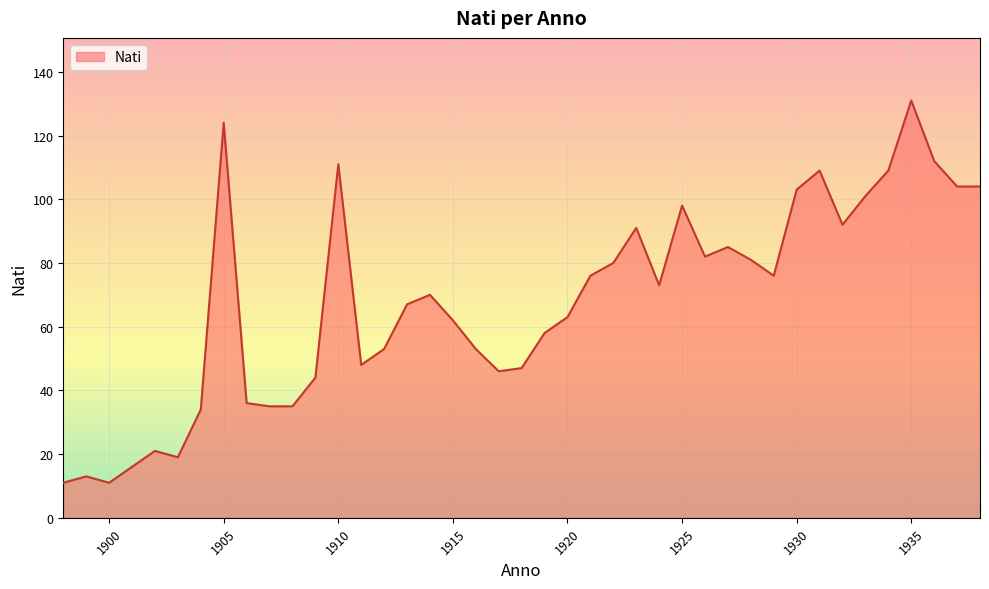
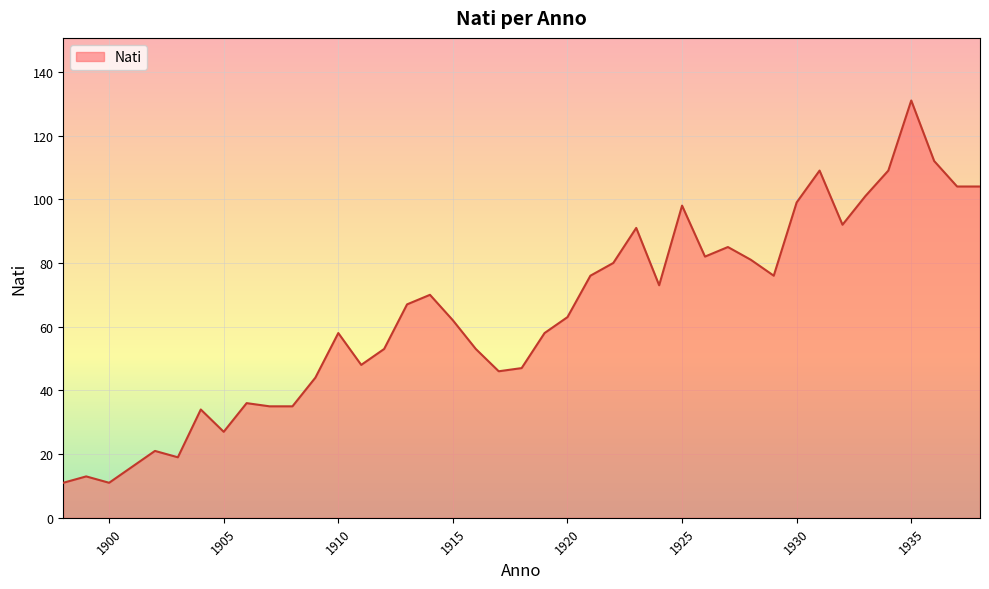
  {
    "1900": 11,
-   "1905": 124,
-   "1910": 111,
+   "1905": 27,
+   "1910": 58,
    "1915": 62,
    "1920": 63,
    "1925": 98,
-   "1930": 103,
+   "1930": 99,
    "1935": 131
  }
